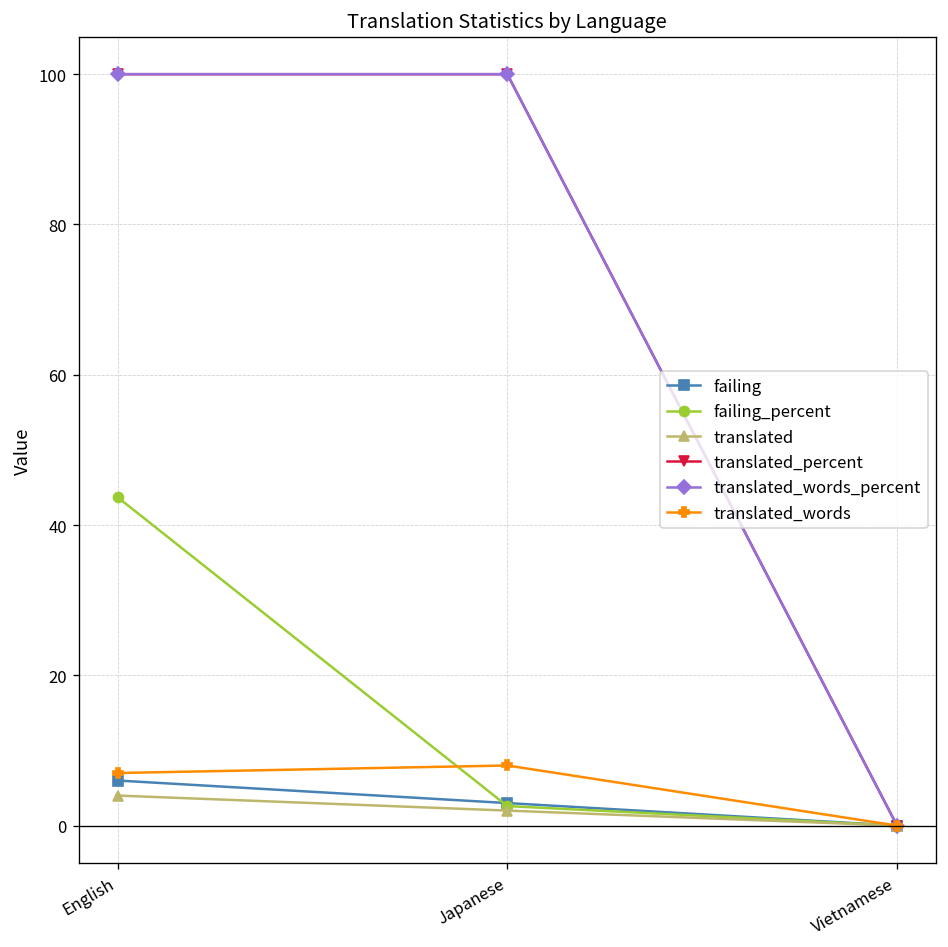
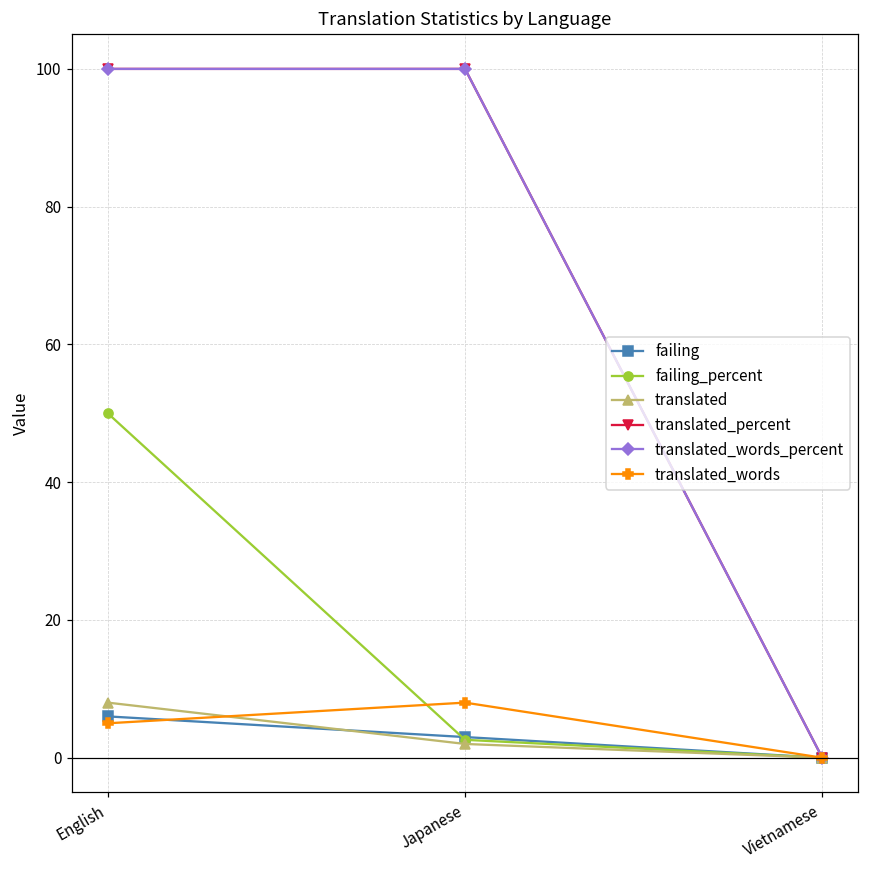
  {
    "failing": {
      "English": 6
    },
    "failing_percent": {
-     "English": 44
+     "English": 50
    },
    "translated": {
-     "English": 4,
+     "English": 8,
      "Japanese": 2
    },
    "translated_words_percent": {
      "English": 100,
      "Japanese": 100
    },
    "translated_words": {
-     "English": 7,
+     "English": 5,
      "Japanese": 8
    }
  }
